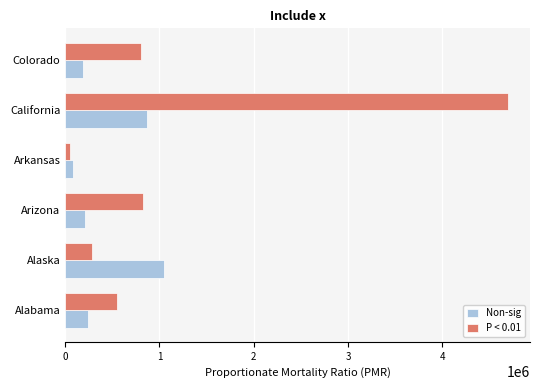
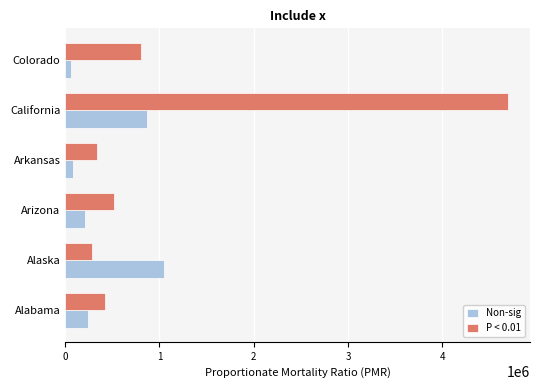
  {
    "Non-sig": {
-     "Colorado": 200000,
+     "Colorado": 100000,
      "California": 900000,
      "Arkansas": 100000,
      "Arizona": 200000,
      "Alaska": 1000000,
      "Alabama": 200000
    },
    "P < 0.01": {
      "Colorado": 800000,
      "California": 4700000,
-     "Arkansas": 0,
-     "Arizona": 800000,
+     "Arkansas": 300000,
+     "Arizona": 500000,
      "Alaska": 300000,
-     "Alabama": 600000
+     "Alabama": 400000
    }
  }
